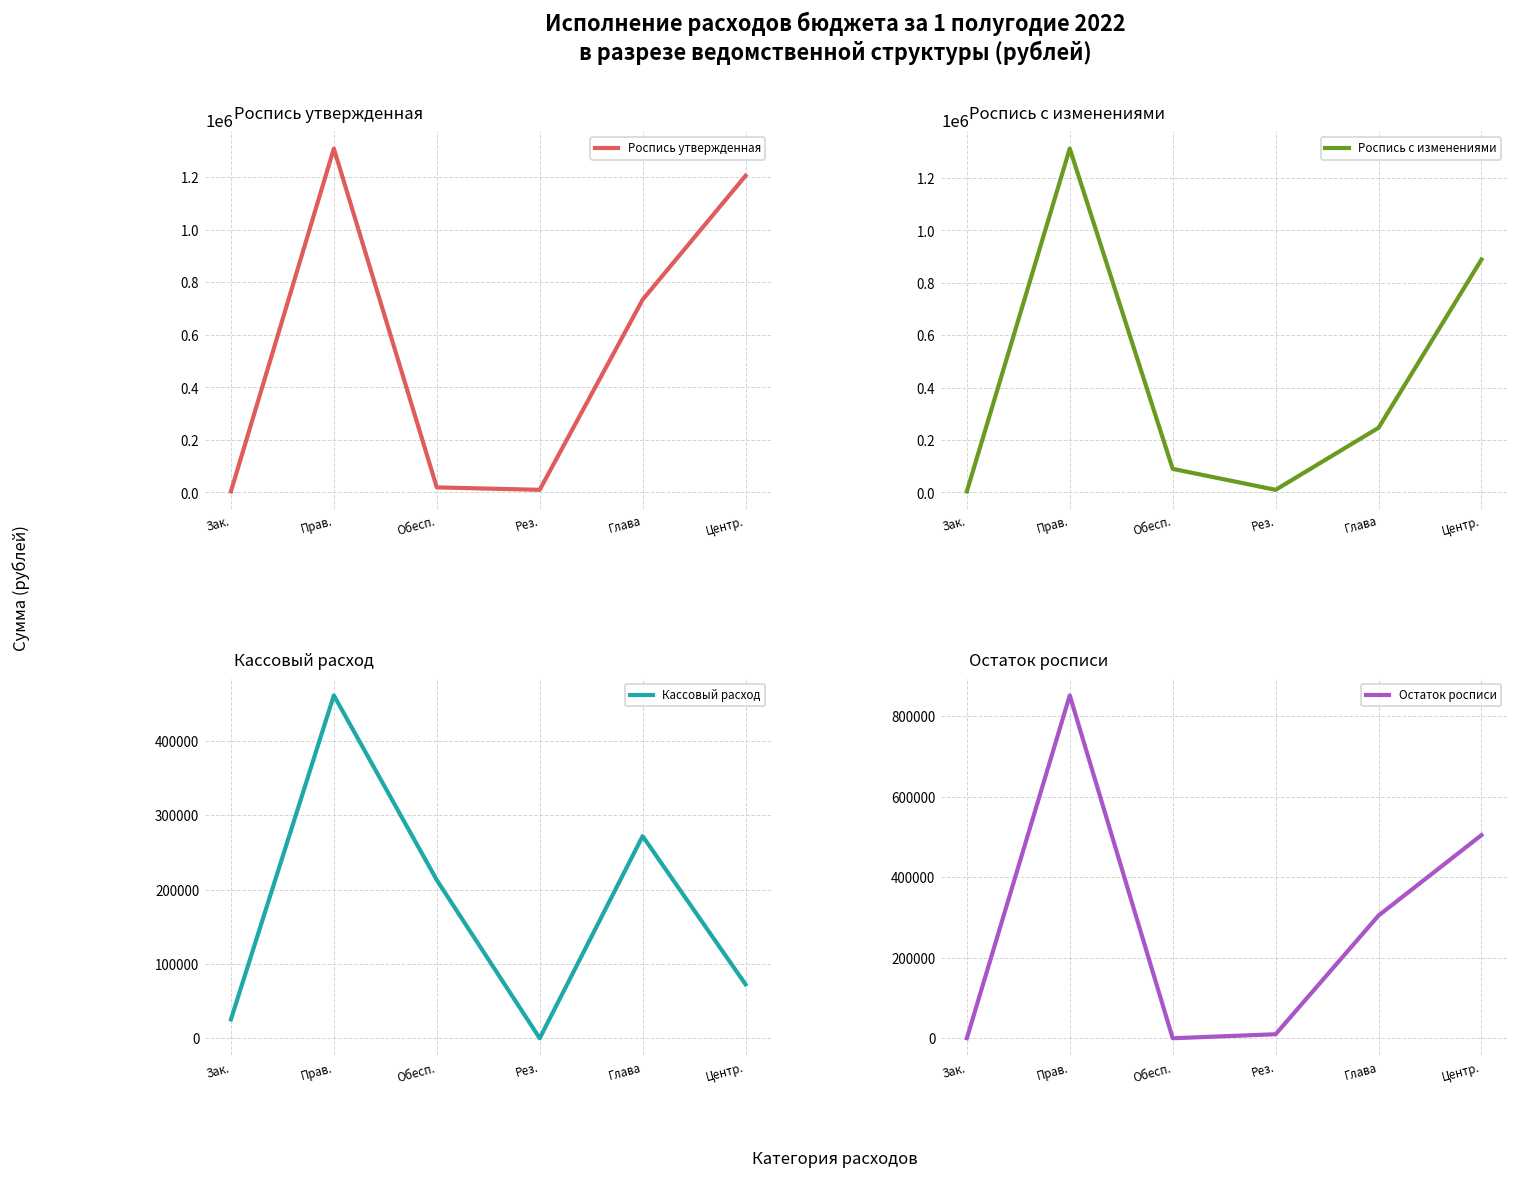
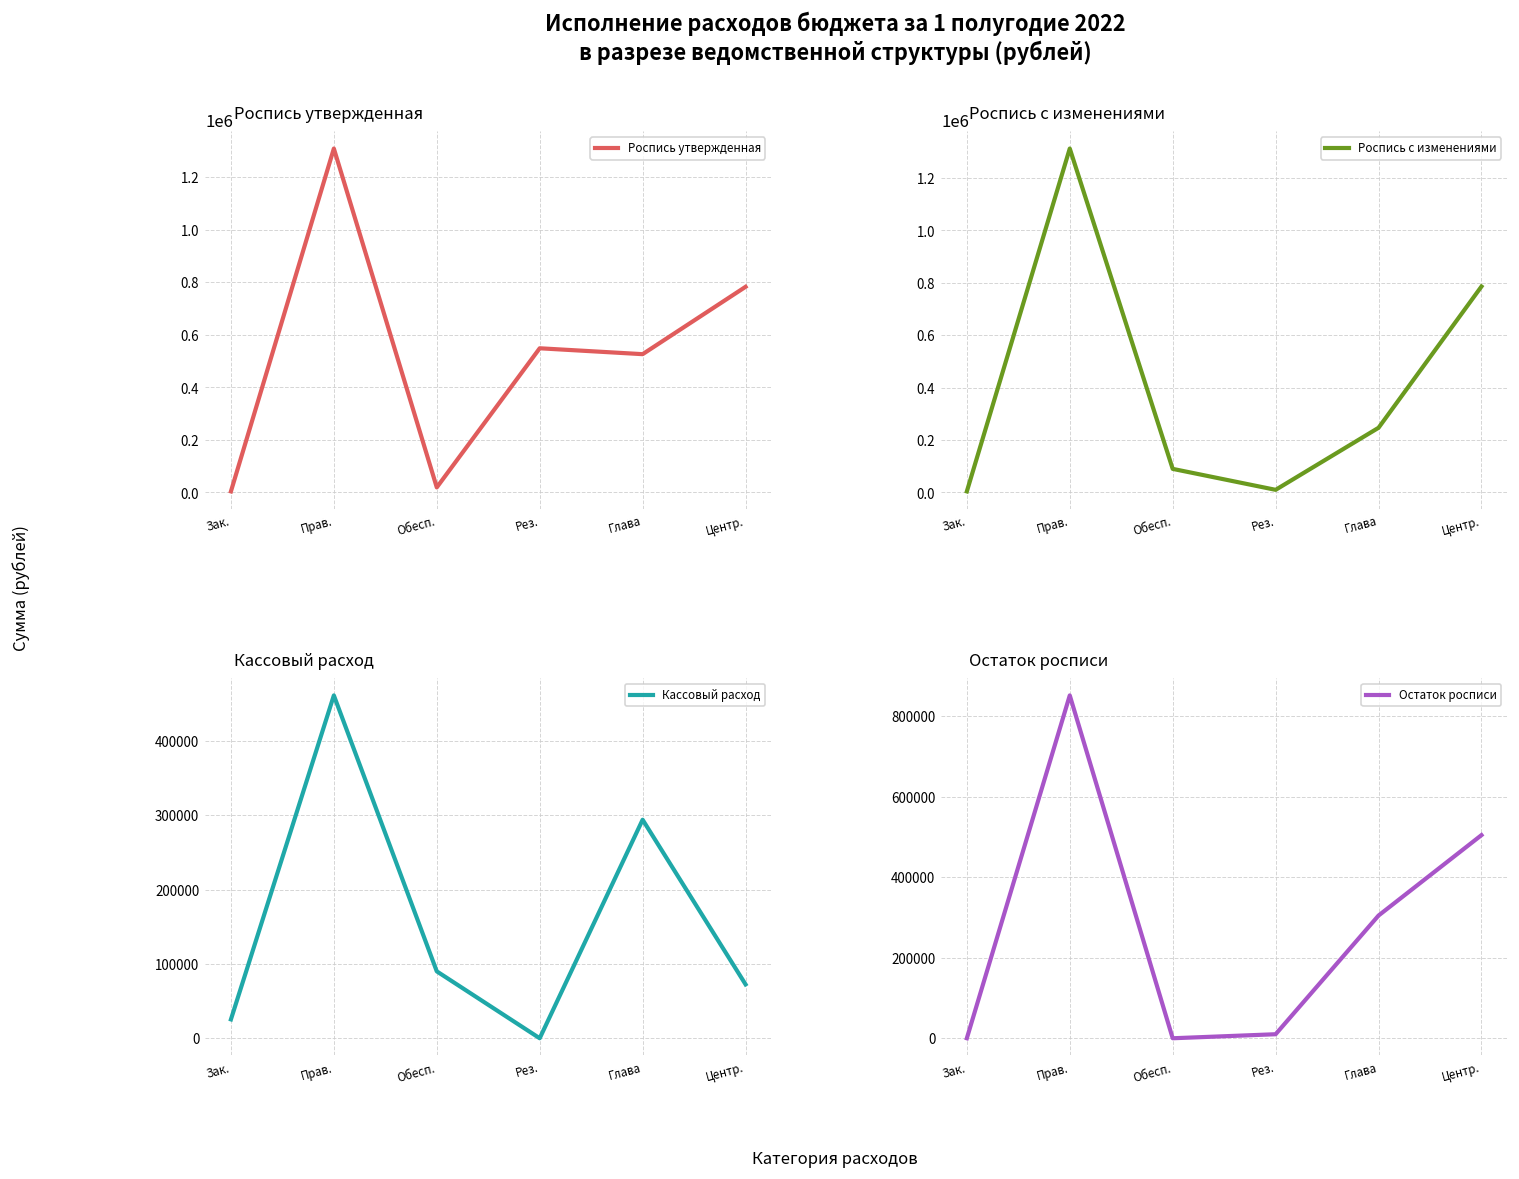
  {
    "Роспись утвержденная": {
      "Зак.": 0,
      "Прав.": 1310000,
      "Обесп.": 20000,
-     "Рез.": 10000,
-     "Глава": 730000,
-     "Центр.": 1210000
+     "Рез.": 550000,
+     "Глава": 530000,
+     "Центр.": 780000
    },
    "Роспись с изменениями": {
      "Зак.": 0,
      "Прав.": 1310000,
      "Обесп.": 90000,
      "Рез.": 10000,
      "Глава": 250000,
-     "Центр.": 890000
+     "Центр.": 790000
    },
    "Кассовый расход": {
      "Зак.": 30000,
      "Прав.": 460000,
-     "Обесп.": 210000,
+     "Обесп.": 90000,
      "Рез.": 0,
-     "Глава": 270000,
+     "Глава": 290000,
      "Центр.": 70000
    },
    "Остаток росписи": {
      "Зак.": 0,
      "Прав.": 850000,
      "Обесп.": 0,
      "Рез.": 10000,
      "Глава": 300000,
      "Центр.": 500000
    }
  }
